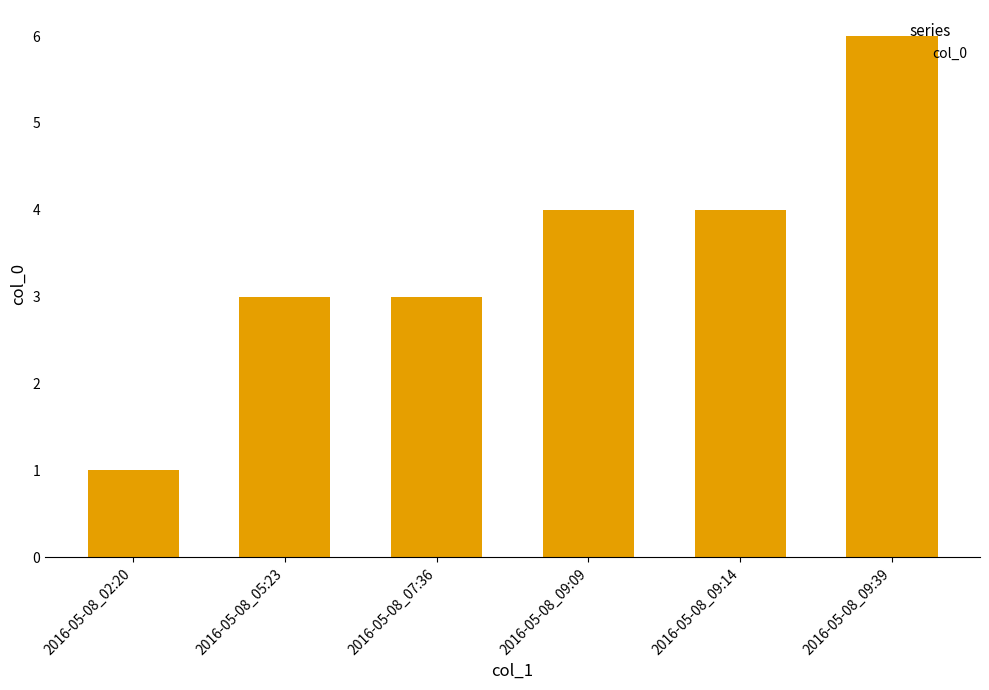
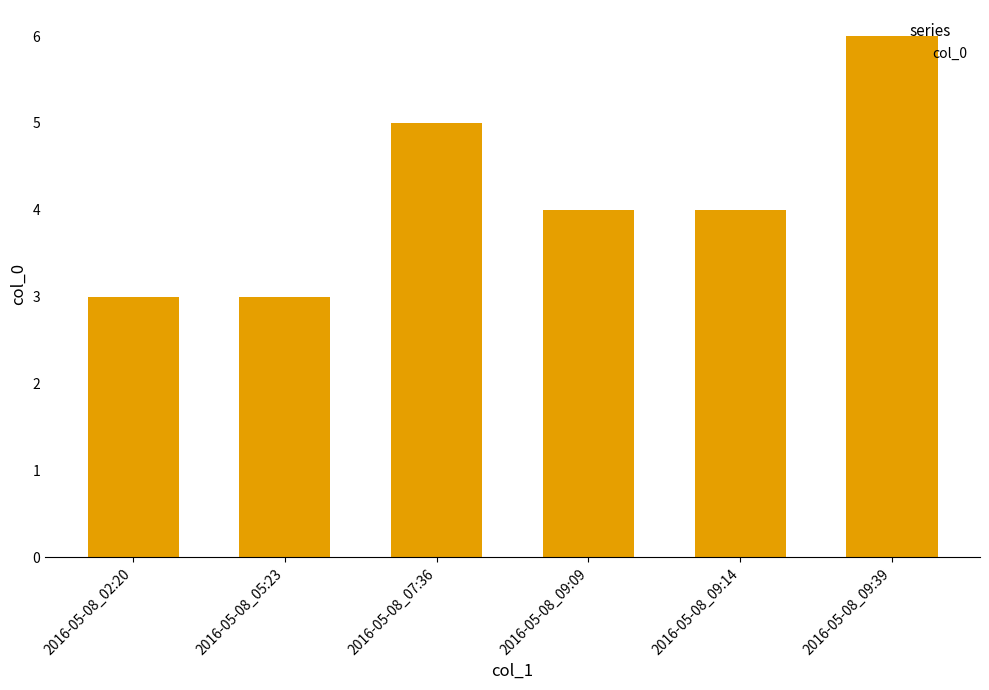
  {
-   "2016-05-08_02:20": 1,
+   "2016-05-08_02:20": 3,
    "2016-05-08_05:23": 3,
-   "2016-05-08_07:36": 3,
+   "2016-05-08_07:36": 5,
    "2016-05-08_09:09": 4,
    "2016-05-08_09:14": 4,
    "2016-05-08_09:39": 6
  }
